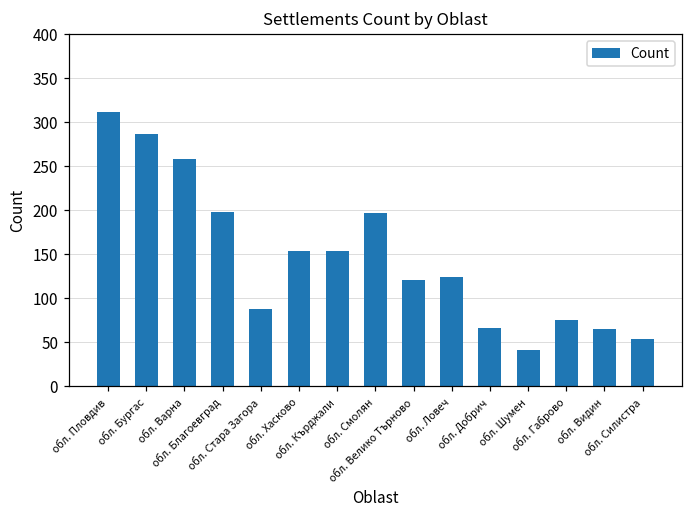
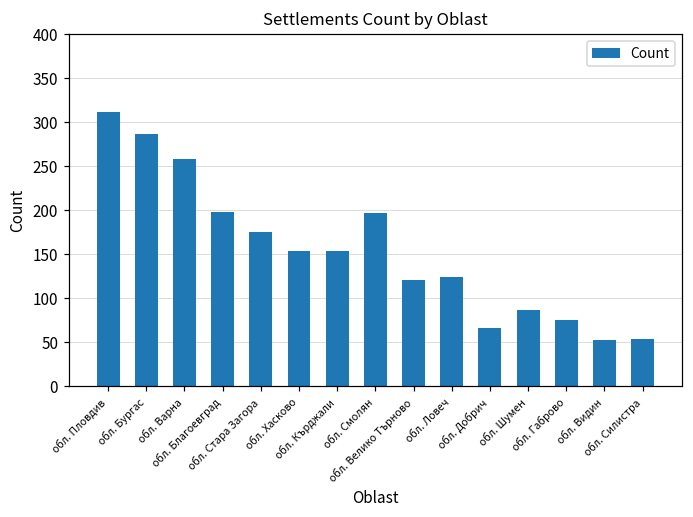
  {
    "обл. Пловдив": 310,
    "обл. Бургас": 290,
    "обл. Варна": 260,
    "обл. Благоевград": 200,
-   "обл. Стара Загора": 90,
+   "обл. Стара Загора": 180,
    "обл. Хасково": 150,
    "обл. Кърджали": 150,
    "обл. Смолян": 200,
    "обл. Велико Търново": 120,
    "обл. Ловеч": 120,
    "обл. Добрич": 70,
-   "обл. Шумен": 40,
+   "обл. Шумен": 90,
    "обл. Габрово": 80,
-   "обл. Видин": 70,
+   "обл. Видин": 50,
    "обл. Силистра": 50
  }
